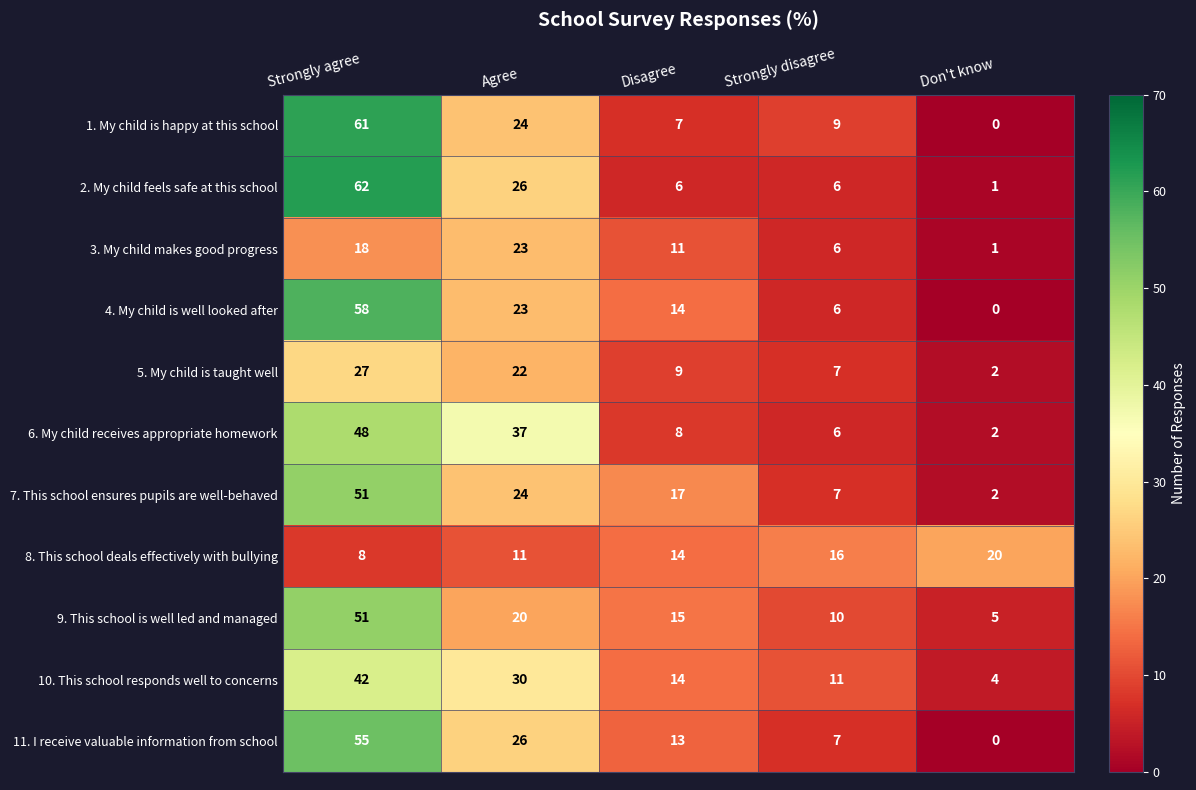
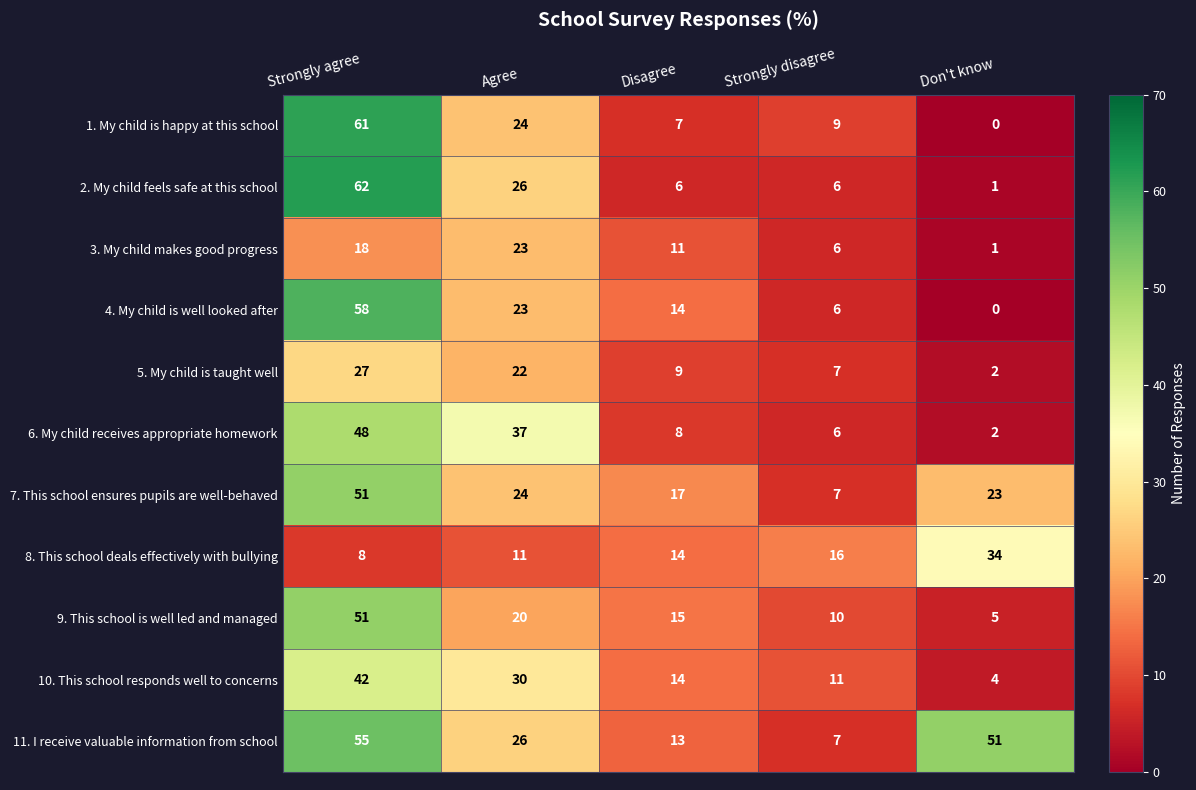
  {
    "1. My child is happy at this school": {
      "Strongly agree": 61,
      "Agree": 24,
      "Disagree": 7,
      "Strongly disagree": 9,
      "Don't know": 0
    },
    "2. My child feels safe at this school": {
      "Strongly agree": 62,
      "Agree": 26,
      "Disagree": 6,
      "Strongly disagree": 6,
      "Don't know": 1
    },
    "3. My child makes good progress": {
      "Strongly agree": 18,
      "Agree": 23,
      "Disagree": 11,
      "Strongly disagree": 6,
      "Don't know": 1
    },
    "4. My child is well looked after": {
      "Strongly agree": 58,
      "Agree": 23,
      "Disagree": 14,
      "Strongly disagree": 6,
      "Don't know": 0
    },
    "5. My child is taught well": {
      "Strongly agree": 27,
      "Agree": 22,
      "Disagree": 9,
      "Strongly disagree": 7,
      "Don't know": 2
    },
    "6. My child receives appropriate homework": {
      "Strongly agree": 48,
      "Agree": 37,
      "Disagree": 8,
      "Strongly disagree": 6,
      "Don't know": 2
    },
    "7. This school ensures pupils are well-behaved": {
      "Strongly agree": 51,
      "Agree": 24,
      "Disagree": 17,
      "Strongly disagree": 7,
-     "Don't know": 2
+     "Don't know": 23
    },
    "8. This school deals effectively with bullying": {
      "Strongly agree": 8,
      "Agree": 11,
      "Disagree": 14,
      "Strongly disagree": 16,
-     "Don't know": 20
+     "Don't know": 34
    },
    "9. This school is well led and managed": {
      "Strongly agree": 51,
      "Agree": 20,
      "Disagree": 15,
      "Strongly disagree": 10,
      "Don't know": 5
    },
    "10. This school responds well to concerns": {
      "Strongly agree": 42,
      "Agree": 30,
      "Disagree": 14,
      "Strongly disagree": 11,
      "Don't know": 4
    },
    "11. I receive valuable information from school": {
      "Strongly agree": 55,
      "Agree": 26,
      "Disagree": 13,
      "Strongly disagree": 7,
-     "Don't know": 0
+     "Don't know": 51
    }
  }
